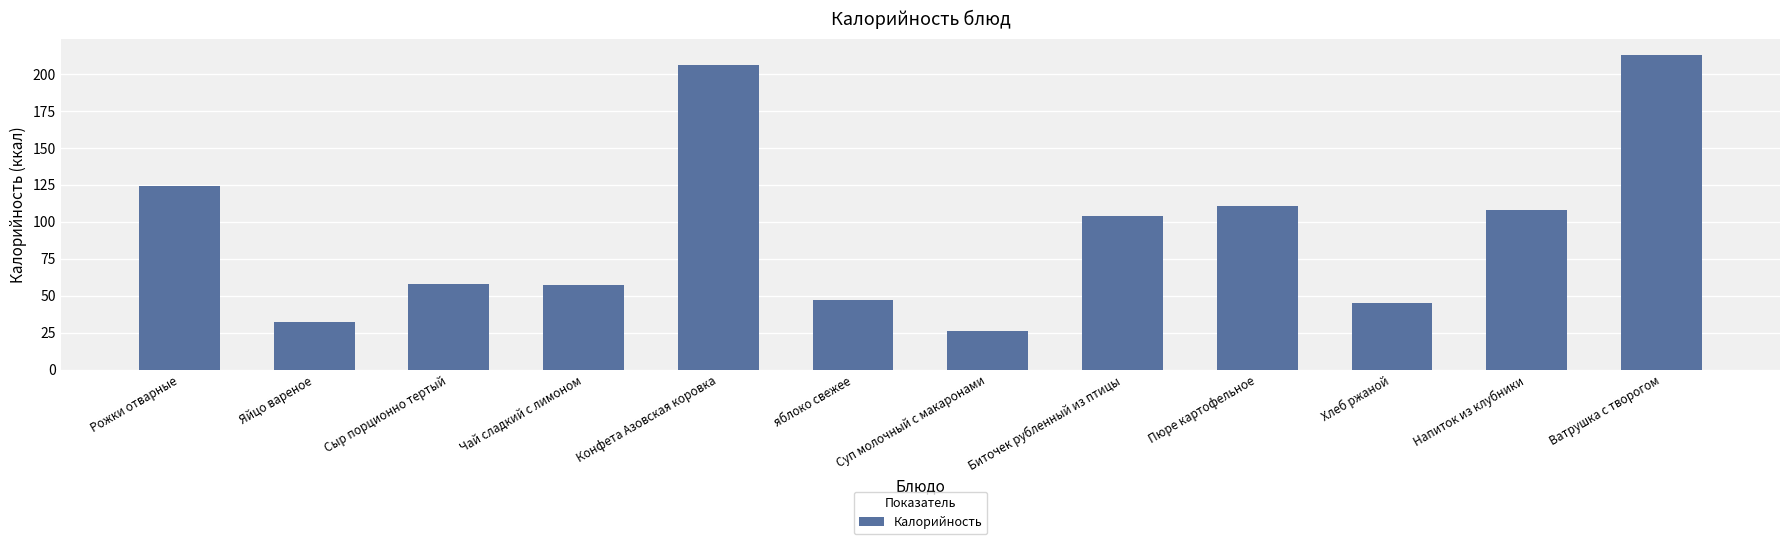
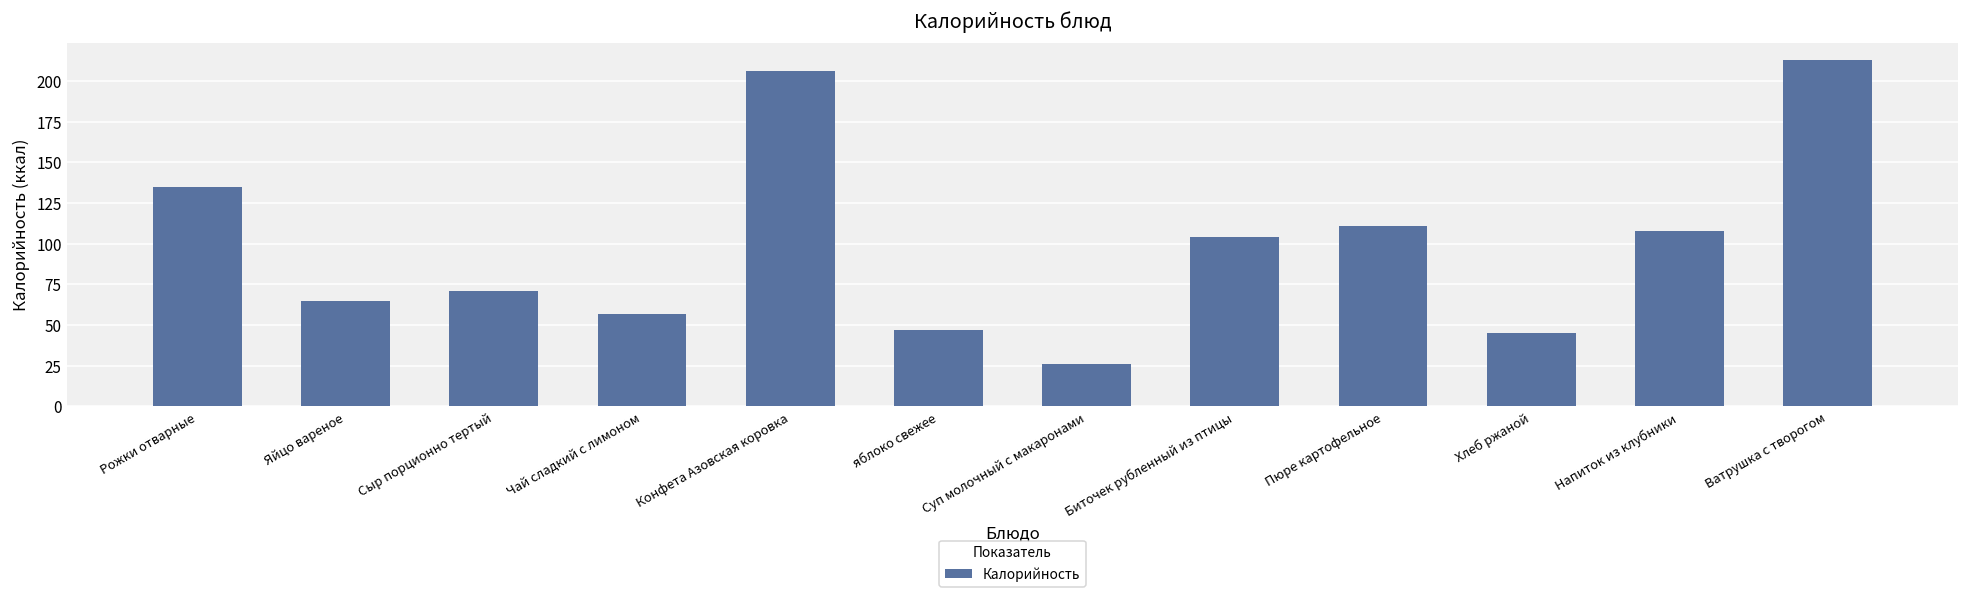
  {
-   "Рожки отварные": 124,
-   "Яйцо вареное": 32,
-   "Сыр порционно тертый": 58,
+   "Рожки отварные": 135,
+   "Яйцо вареное": 65,
+   "Сыр порционно тертый": 71,
    "Чай сладкий с лимоном": 57,
    "Конфета Азовская коровка": 206,
    "яблоко свежее": 47,
    "Суп молочный с макаронами": 26,
    "Биточек рубленный из птицы": 104,
    "Пюре картофельное": 111,
    "Хлеб ржаной": 45,
    "Напиток из клубники": 108,
    "Ватрушка с творогом": 213
  }
